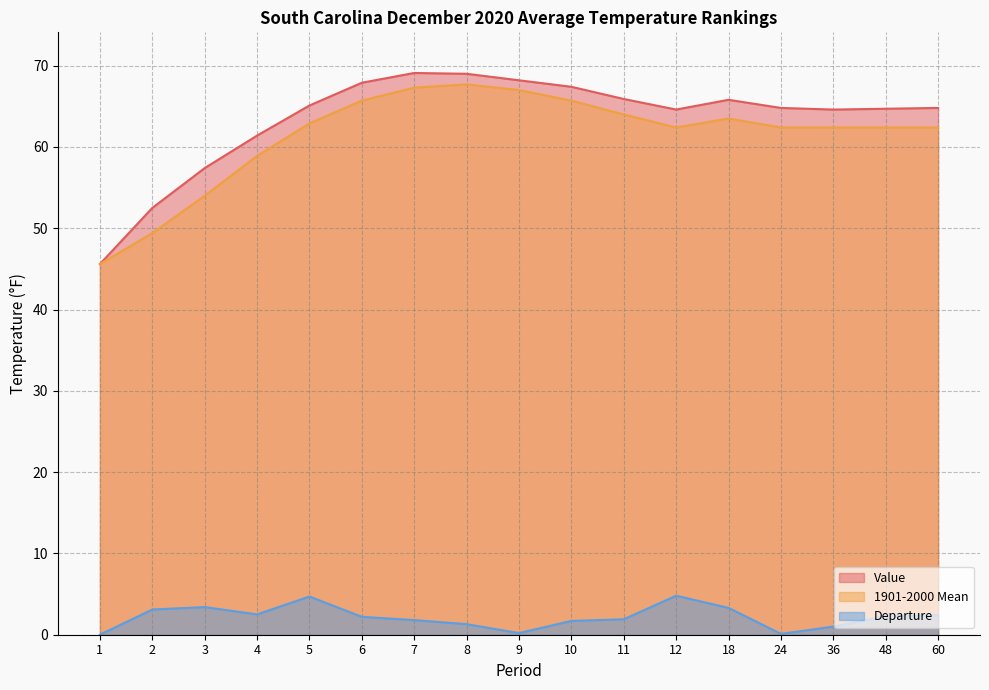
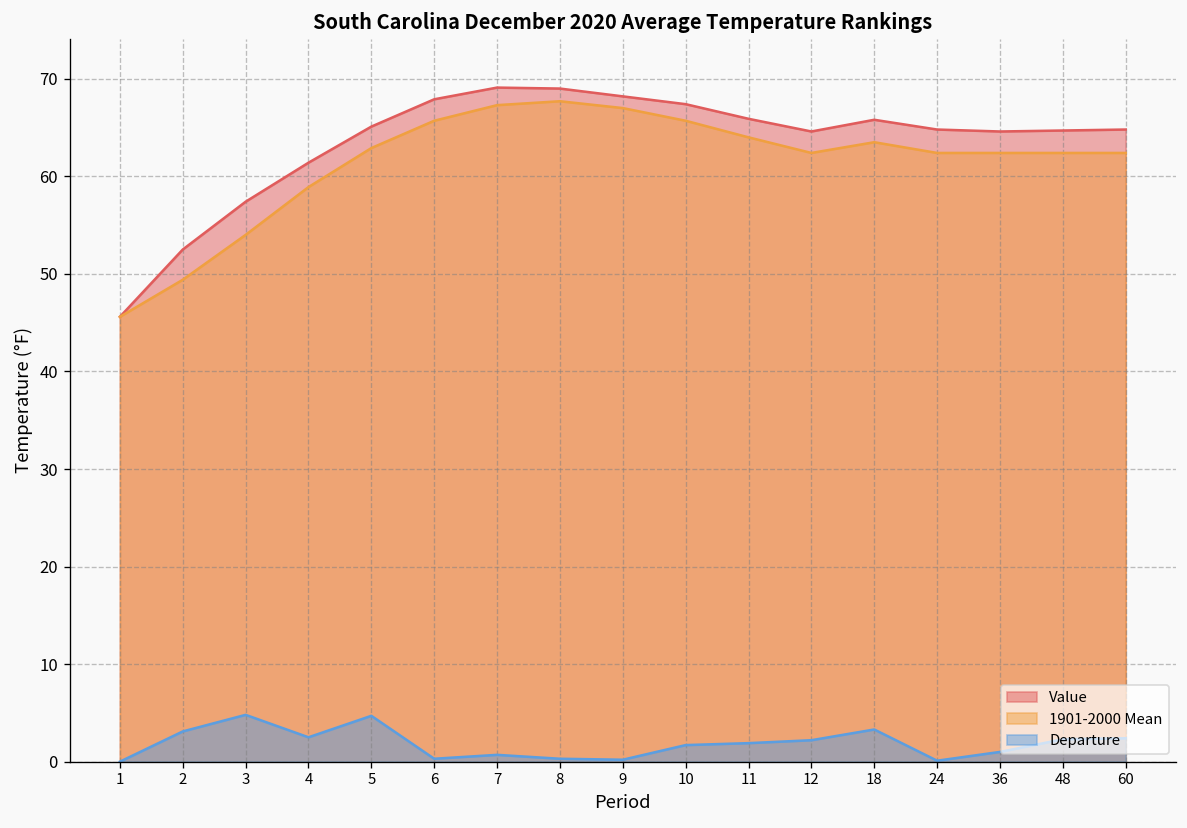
  {
    "Departure": {
      "1": 0,
      "2": 3,
-     "3": 3,
+     "3": 5,
      "4": 3,
      "5": 5,
-     "6": 2,
-     "7": 2,
-     "8": 1,
+     "6": 0,
+     "7": 1,
+     "8": 0,
      "9": 0,
      "10": 2,
      "11": 2,
-     "12": 5,
+     "12": 2,
      "18": 3,
      "24": 0,
      "36": 1
    }
  }
